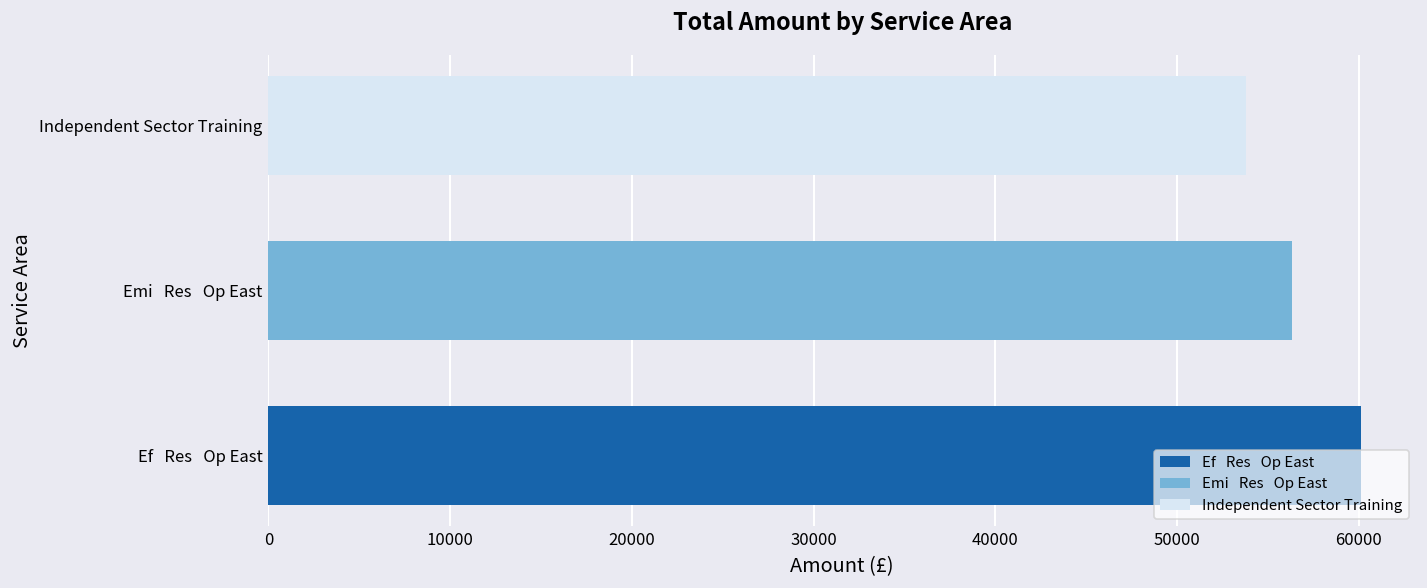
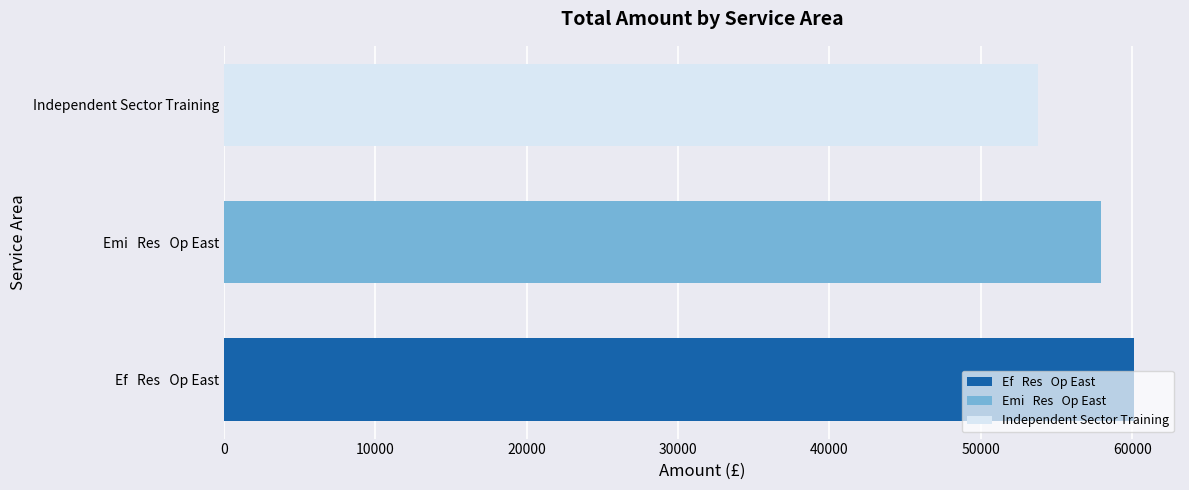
  {
    "Independent Sector Training": 53800,
-   "Emi Res Op East": 56400
+   "Emi Res Op East": 57900
  }
